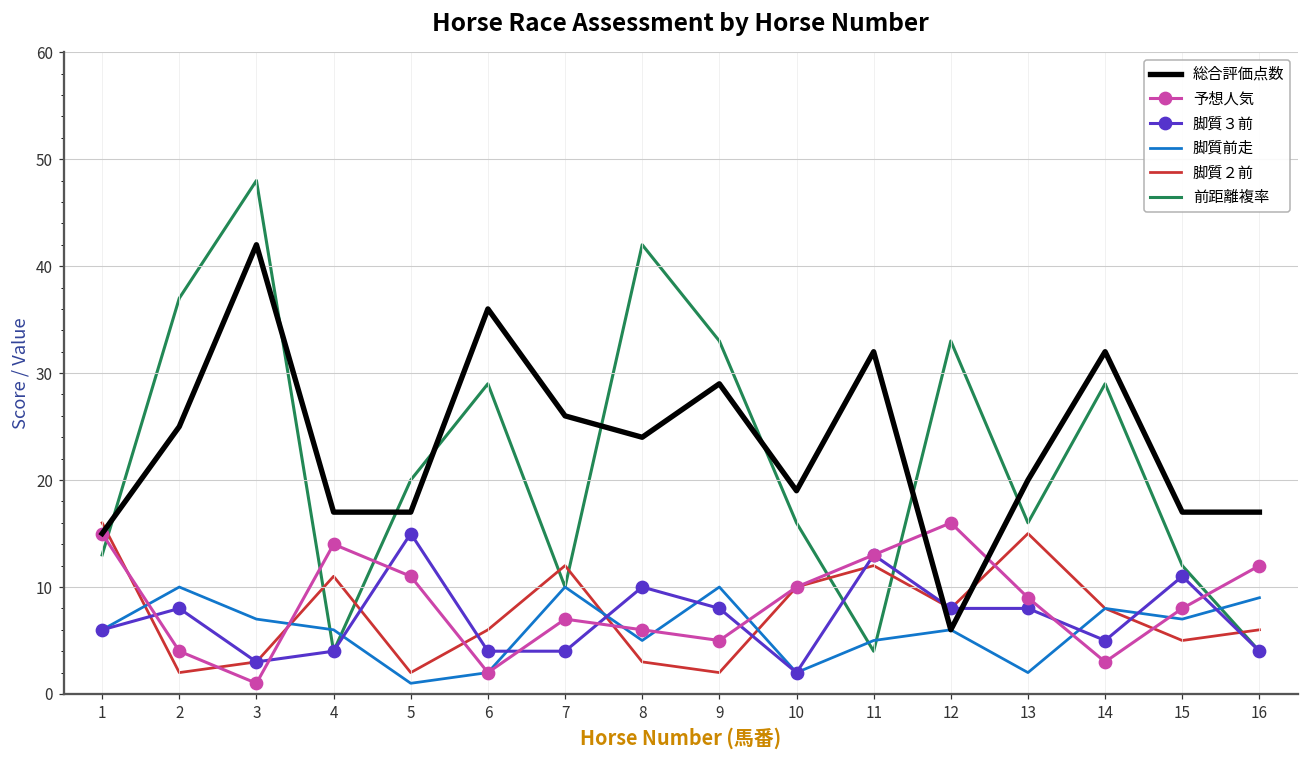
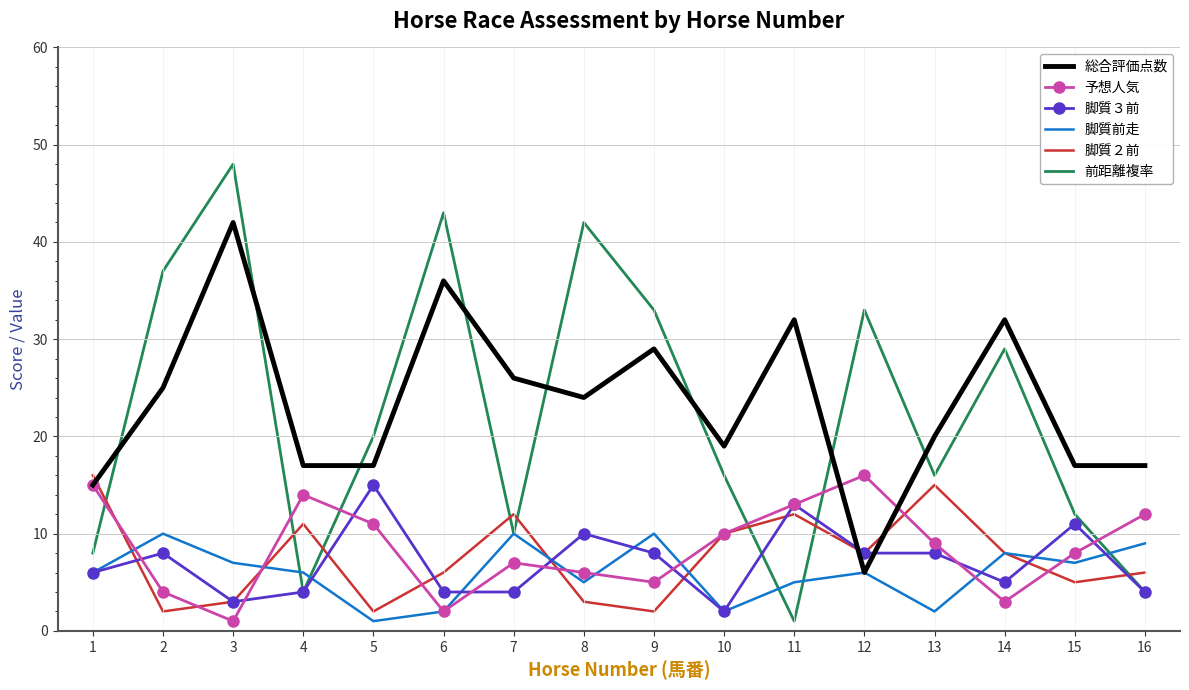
  {
    "総合評価点数": {
      "2": 25,
      "3": 42,
      "4": 17,
      "5": 17,
      "6": 36,
      "7": 26,
      "8": 24,
      "9": 29,
      "10": 19,
      "11": 32,
      "13": 20,
      "14": 32,
      "15": 17,
      "16": 17
    },
    "予想人気": {
      "2": 4,
      "3": 1,
      "4": 14,
      "5": 11,
      "7": 7,
      "8": 6,
      "9": 5,
      "12": 16,
      "13": 9,
      "14": 3,
      "15": 8,
      "16": 12
    },
    "脚質３前": {
      "2": 8,
      "5": 15,
      "6": 4,
      "7": 4,
      "8": 10,
      "9": 8,
      "13": 8,
      "14": 5,
      "15": 11
    },
    "脚質前走": {
      "2": 10,
      "3": 7,
      "4": 6,
      "5": 1,
      "8": 5,
      "9": 10,
      "11": 5,
      "13": 2,
      "15": 7,
      "16": 9
    },
    "脚質２前": {
      "1": 16,
      "2": 2,
      "4": 11,
      "5": 2,
      "6": 6,
      "7": 12,
      "8": 3,
      "9": 2,
      "11": 12,
      "13": 15,
      "15": 5,
      "16": 6
    },
    "前距離複率": {
-     "1": 13,
+     "1": 8,
      "2": 37,
      "3": 48,
      "5": 20,
-     "6": 29,
+     "6": 43,
      "8": 42,
      "9": 33,
      "10": 16,
-     "11": 4,
+     "11": 1,
      "12": 33,
      "13": 16,
      "14": 29,
      "15": 12
    }
  }
